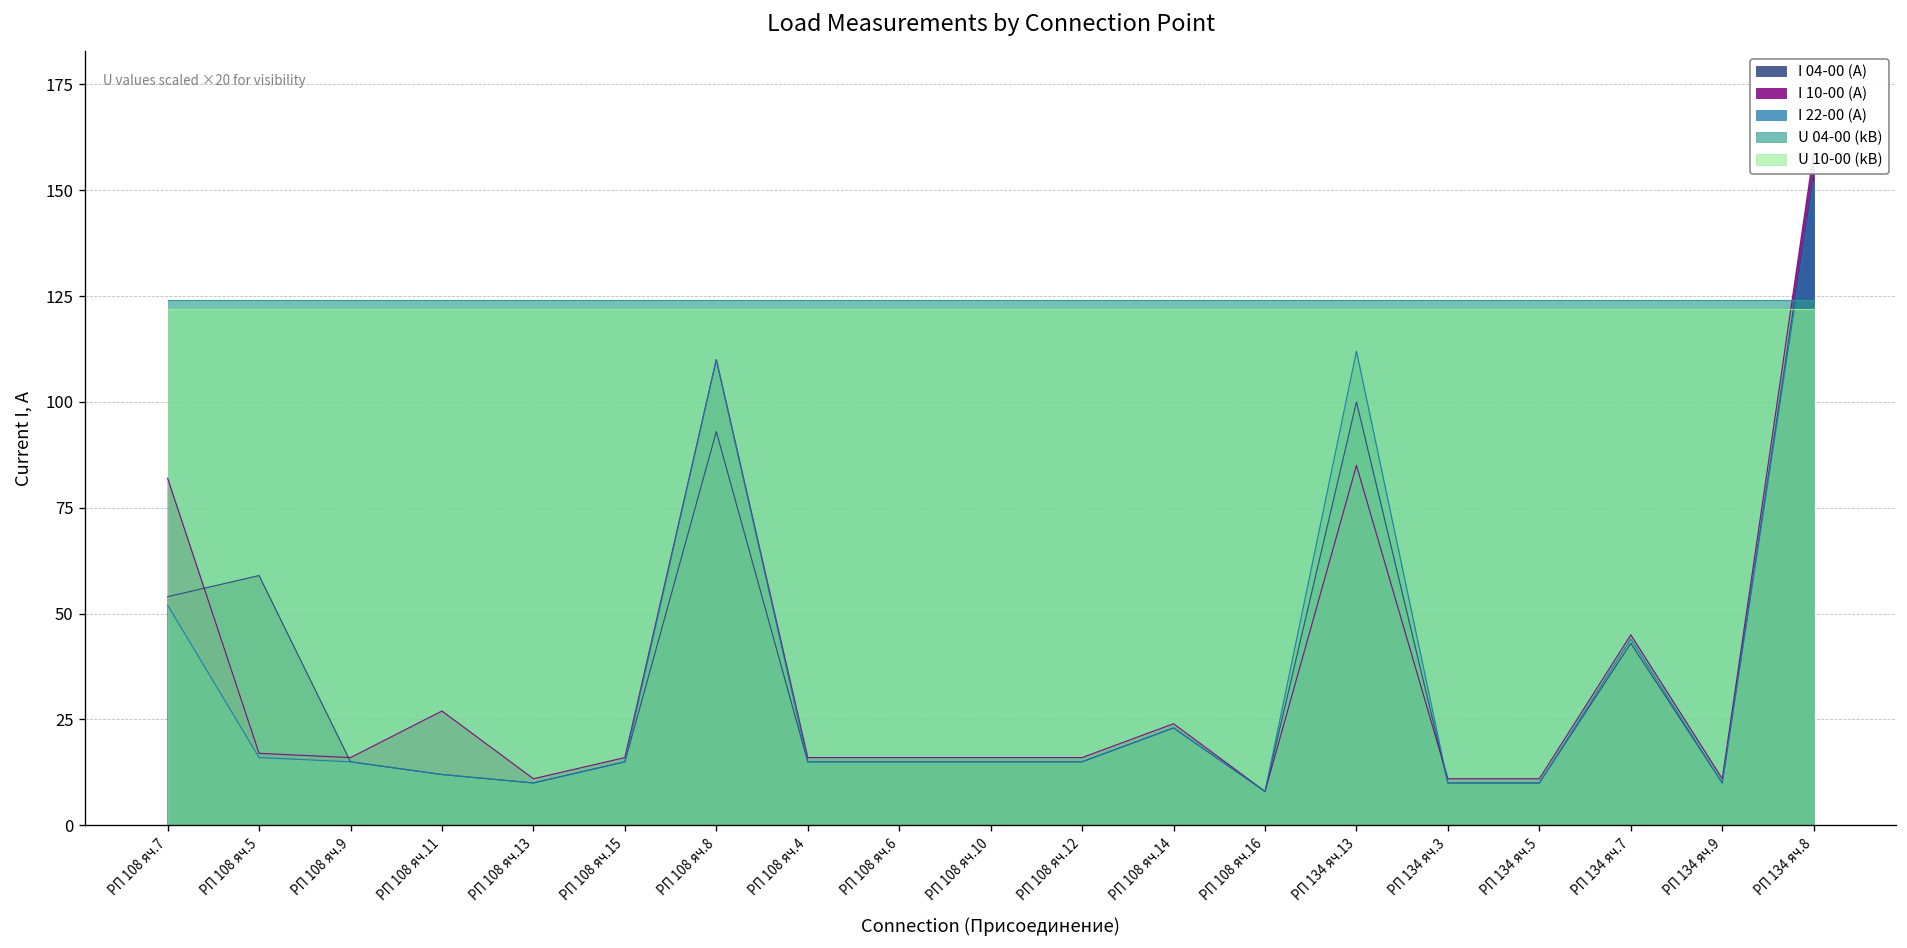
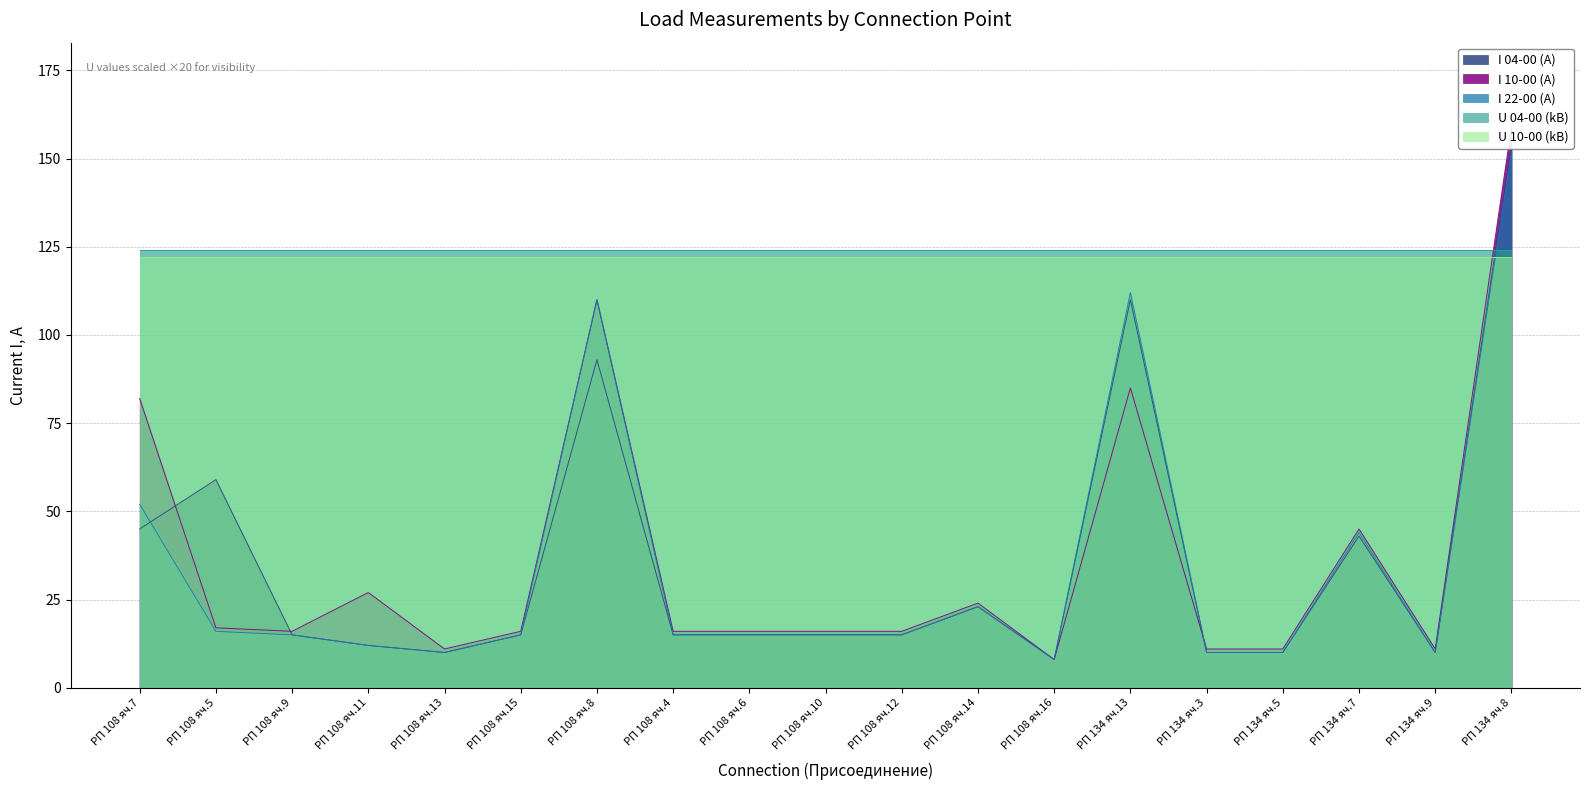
  {
    "I 04-00 (A)": {
-     "РП 108 яч.7": 54,
+     "РП 108 яч.7": 45,
      "РП 108 яч.5": 59,
      "РП 108 яч.8": 93,
-     "РП 134 яч.13": 100,
+     "РП 134 яч.13": 110,
      "РП 134 яч.7": 43
    },
    "I 10-00 (A)": {
      "РП 108 яч.7": 82,
      "РП 108 яч.5": 17,
      "РП 108 яч.9": 16,
      "РП 108 яч.11": 27,
      "РП 108 яч.13": 11,
      "РП 108 яч.15": 16,
      "РП 108 яч.4": 16,
      "РП 108 яч.6": 16,
      "РП 108 яч.10": 16,
      "РП 108 яч.12": 16,
      "РП 108 яч.14": 24,
      "РП 134 яч.13": 85,
      "РП 134 яч.3": 11,
      "РП 134 яч.5": 11,
      "РП 134 яч.7": 45,
      "РП 134 яч.9": 11
    },
    "U 10-00 (kB)": {
      "РП 108 яч.7": 122,
      "РП 108 яч.5": 122,
      "РП 108 яч.9": 122,
      "РП 108 яч.11": 122,
      "РП 108 яч.13": 122,
      "РП 108 яч.15": 122,
      "РП 108 яч.8": 122,
      "РП 108 яч.4": 122,
      "РП 108 яч.6": 122,
      "РП 108 яч.10": 122,
      "РП 108 яч.12": 122,
      "РП 108 яч.14": 122,
      "РП 108 яч.16": 122,
      "РП 134 яч.13": 122,
      "РП 134 яч.3": 122,
      "РП 134 яч.5": 122,
      "РП 134 яч.7": 122,
      "РП 134 яч.9": 122,
      "РП 134 яч.8": 122
    }
  }
